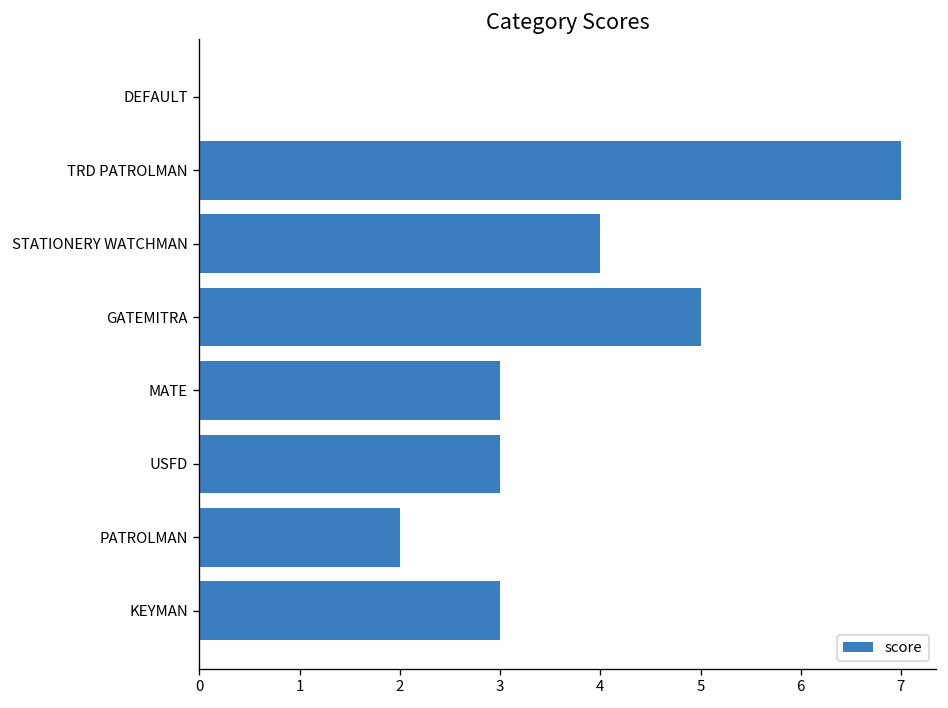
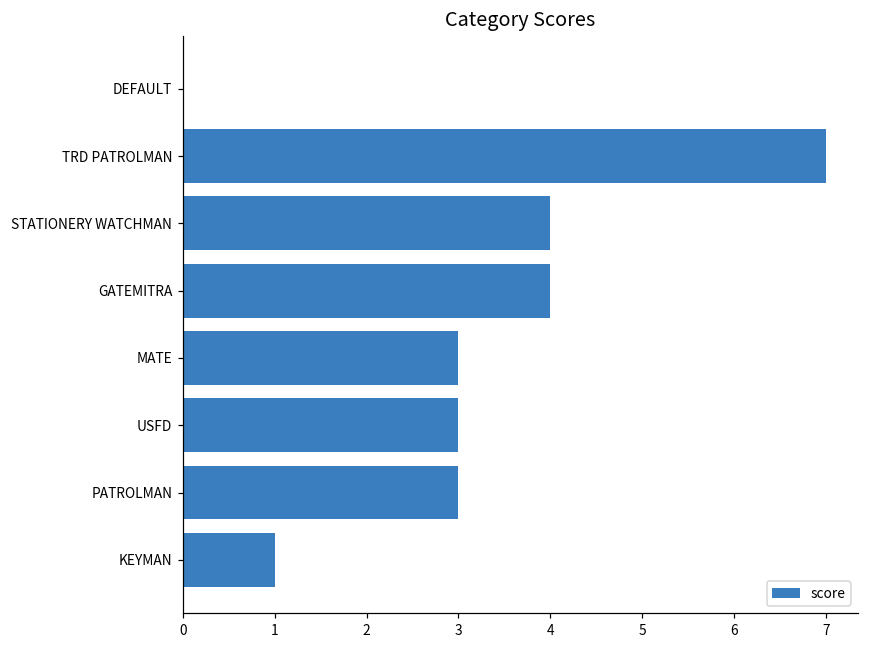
  {
    "DEFAULT": 0,
    "TRD PATROLMAN": 7,
    "STATIONERY WATCHMAN": 4,
-   "GATEMITRA": 5,
+   "GATEMITRA": 4,
    "MATE": 3,
    "USFD": 3,
-   "PATROLMAN": 2,
-   "KEYMAN": 3
+   "PATROLMAN": 3,
+   "KEYMAN": 1
  }
